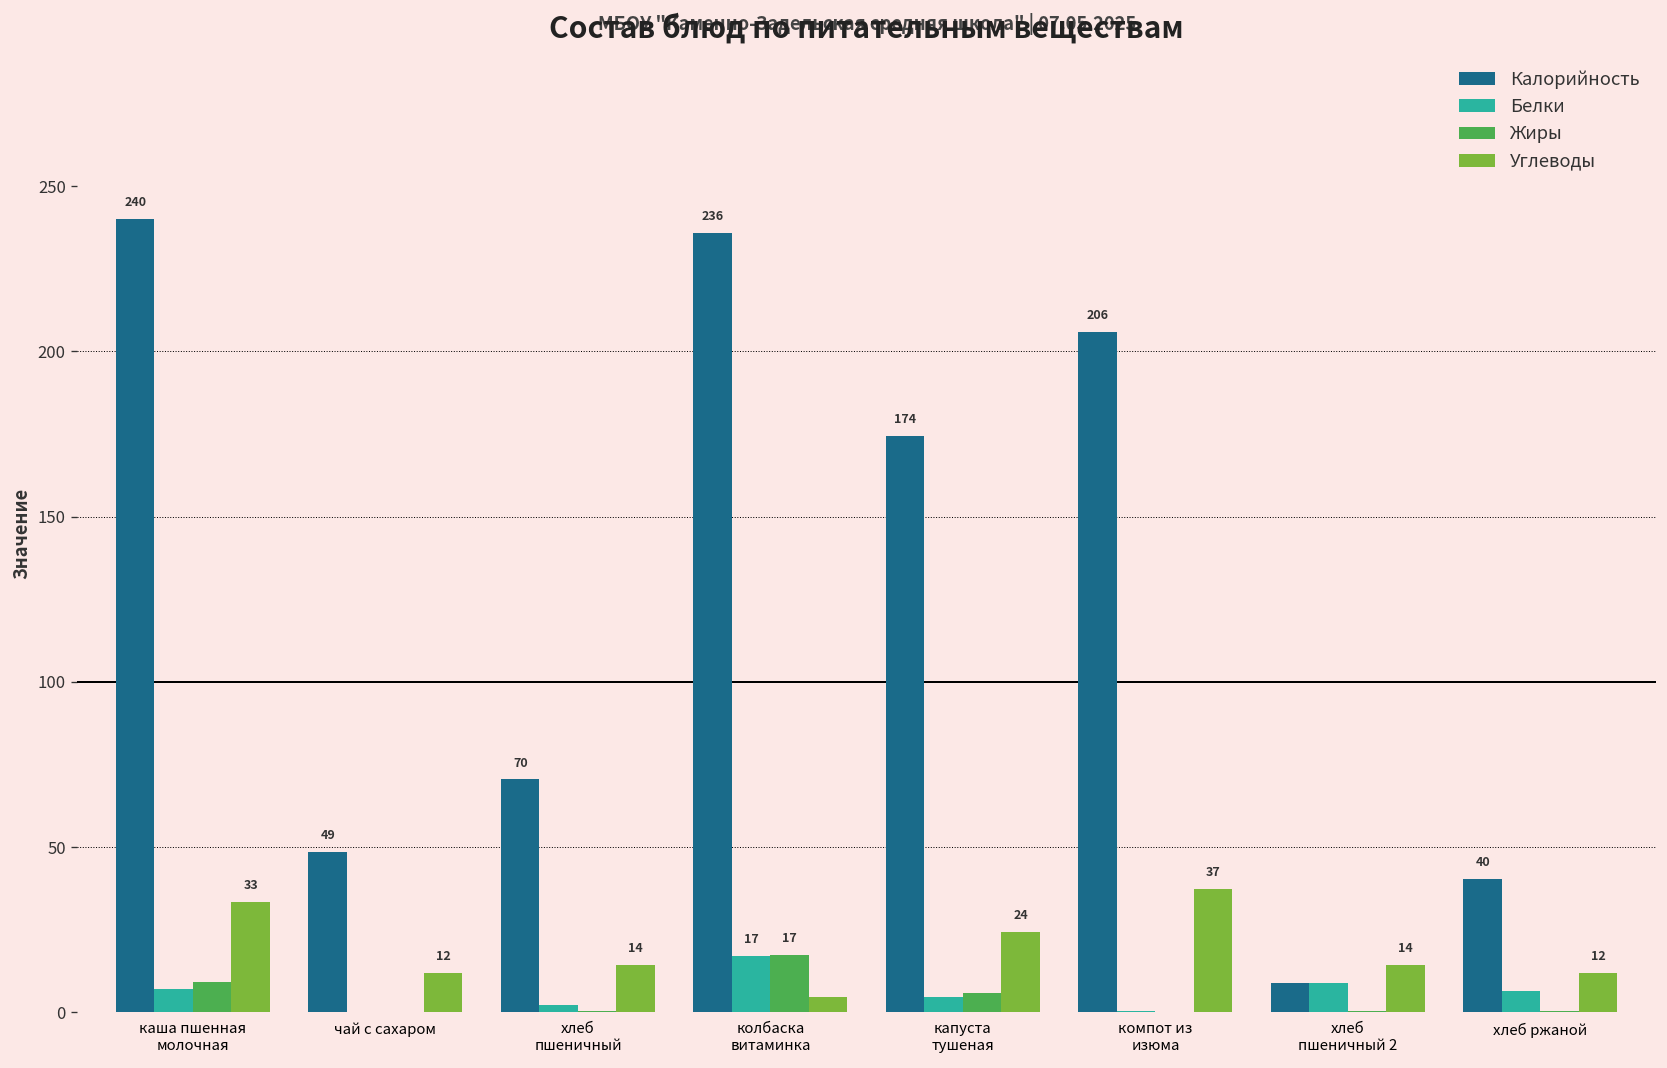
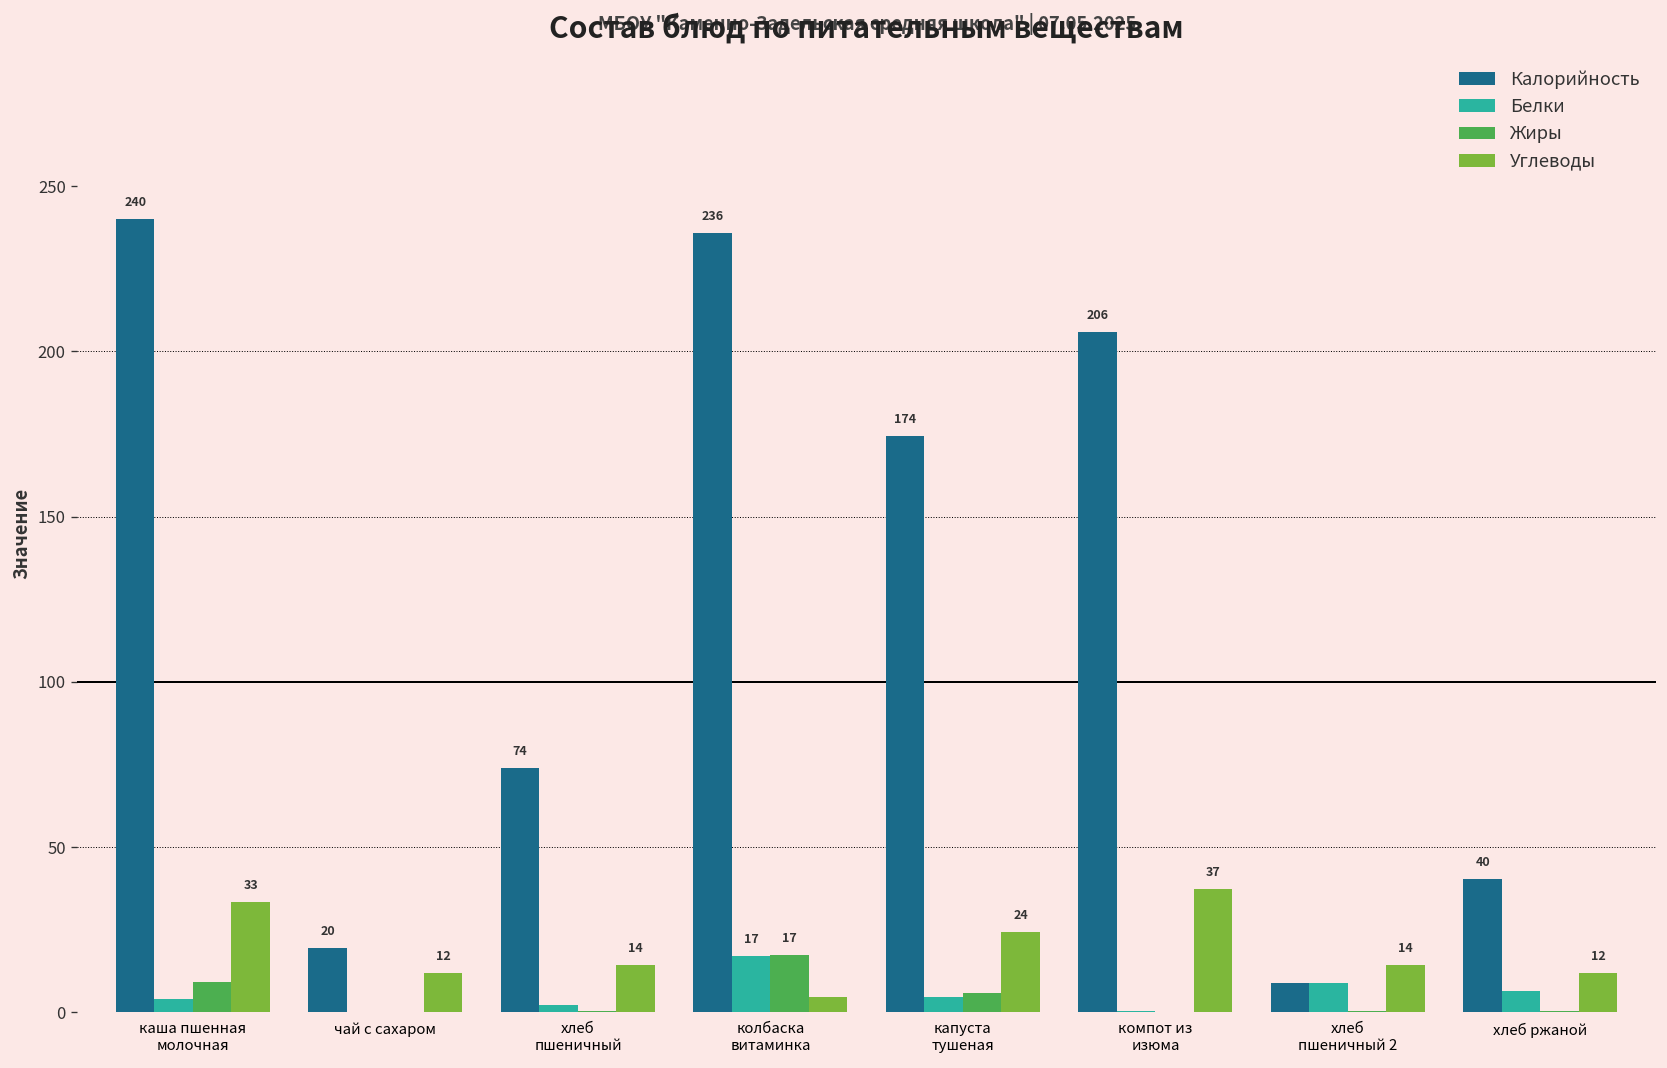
  {
    "Калорийность": {
      "каша пшенная молочная": 240,
-     "чай с сахаром": 49,
-     "хлеб пшеничный": 70,
+     "чай с сахаром": 20,
+     "хлеб пшеничный": 74,
      "колбаска витаминка": 236,
      "капуста тушеная": 174,
      "компот из изюма": 206,
      "хлеб ржаной": 40
    },
    "Белки": {
-     "каша пшенная молочная": 7,
+     "каша пшенная молочная": 4,
      "хлеб пшеничный": 2,
      "капуста тушеная": 5,
      "хлеб пшеничный 2": 9,
      "хлеб ржаной": 7
    }
  }
